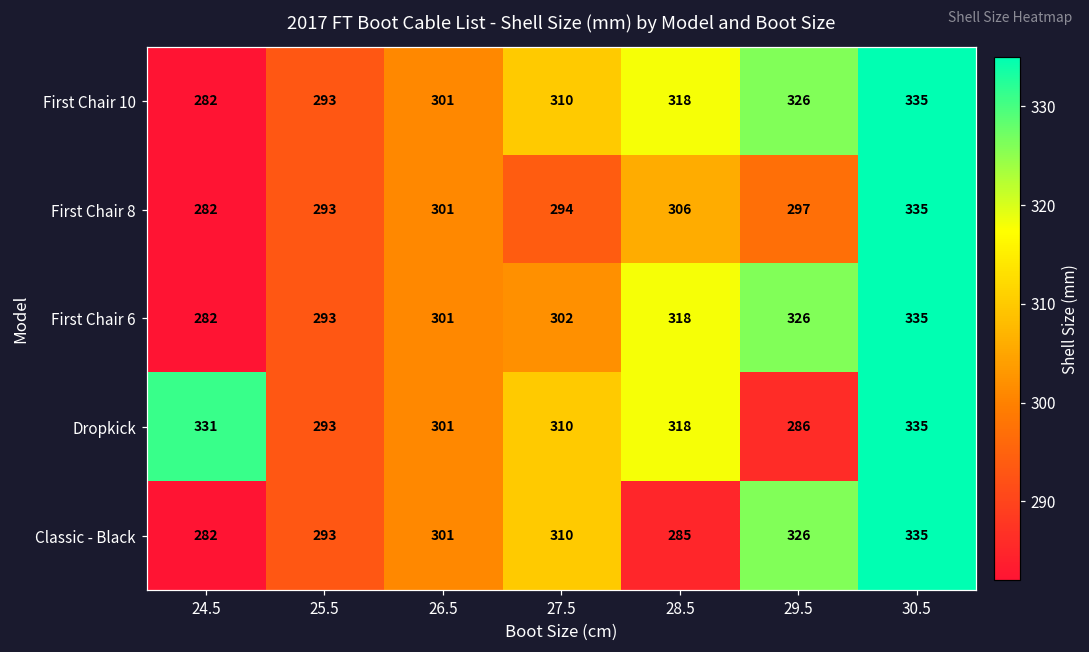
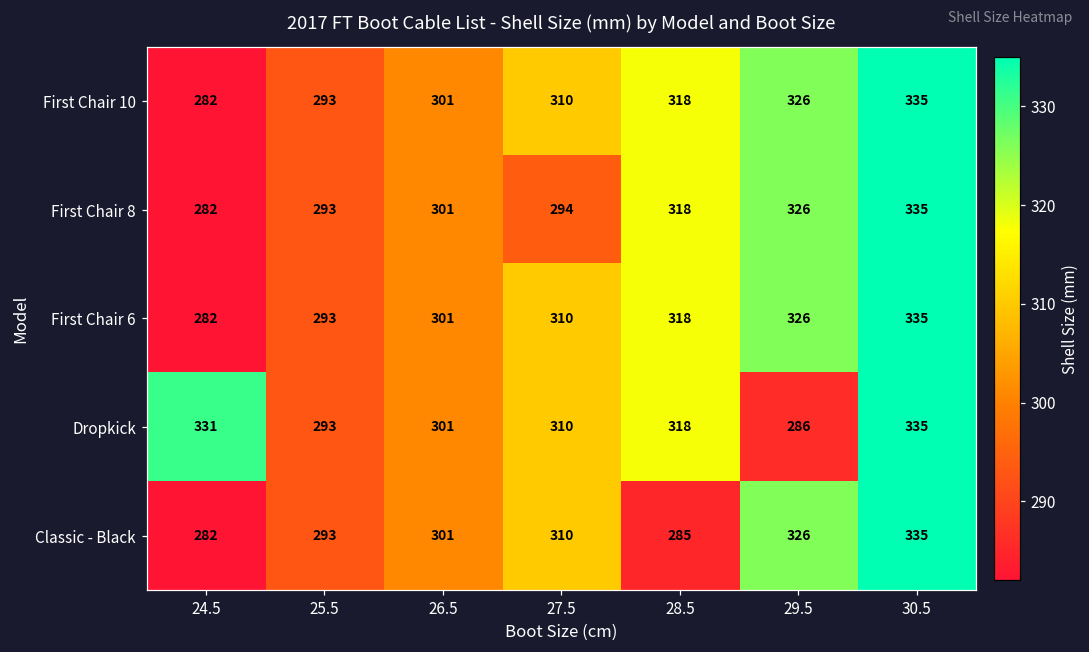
  {
    "First Chair 10": {
      "24.5": 282,
      "25.5": 293,
      "26.5": 301,
      "27.5": 310,
      "28.5": 318,
      "29.5": 326,
      "30.5": 335
    },
    "First Chair 8": {
      "24.5": 282,
      "25.5": 293,
      "26.5": 301,
      "27.5": 294,
-     "28.5": 306,
-     "29.5": 297,
+     "28.5": 318,
+     "29.5": 326,
      "30.5": 335
    },
    "First Chair 6": {
      "24.5": 282,
      "25.5": 293,
      "26.5": 301,
-     "27.5": 302,
+     "27.5": 310,
      "28.5": 318,
      "29.5": 326,
      "30.5": 335
    },
    "Dropkick": {
      "24.5": 331,
      "25.5": 293,
      "26.5": 301,
      "27.5": 310,
      "28.5": 318,
      "29.5": 286,
      "30.5": 335
    },
    "Classic - Black": {
      "24.5": 282,
      "25.5": 293,
      "26.5": 301,
      "27.5": 310,
      "28.5": 285,
      "29.5": 326,
      "30.5": 335
    }
  }
